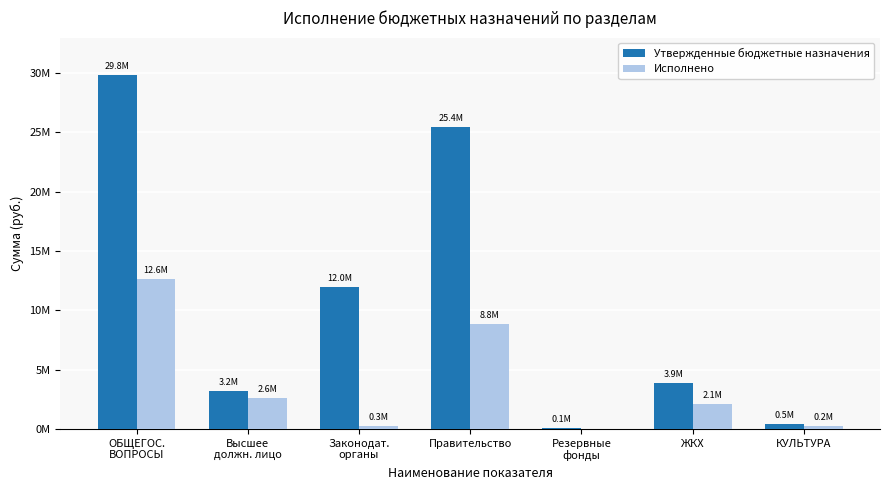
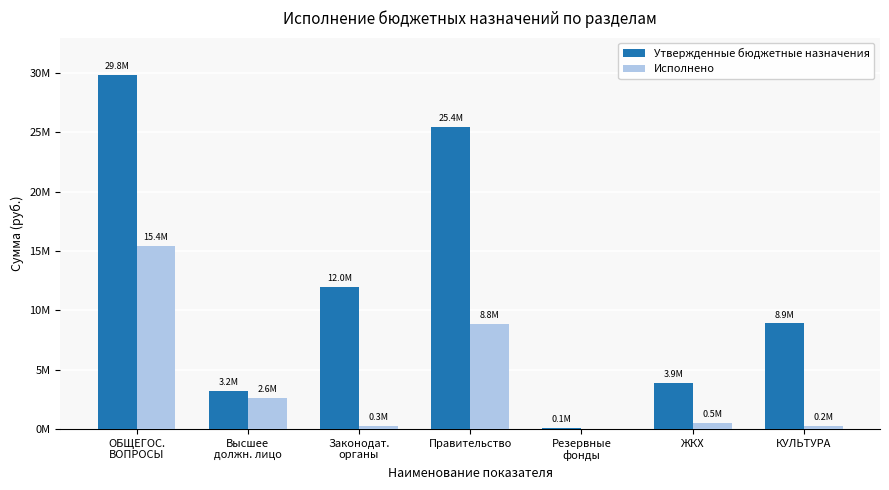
  {
    "Утвержденные бюджетные назначения": {
      "ОБЩЕГОС. ВОПРОСЫ": "29.8M",
      "Высшее должн. лицо": "3.2M",
      "Законодат. органы": "12.0M",
      "Правительство": "25.4M",
      "Резервные фонды": "0.1M",
      "ЖКХ": "3.9M",
-     "КУЛЬТУРА": "0.5M"
+     "КУЛЬТУРА": "8.9M"
    },
    "Исполнено": {
-     "ОБЩЕГОС. ВОПРОСЫ": "12.6M",
+     "ОБЩЕГОС. ВОПРОСЫ": "15.4M",
      "Высшее должн. лицо": "2.6M",
      "Законодат. органы": "0.3M",
      "Правительство": "8.8M",
-     "ЖКХ": "2.1M",
+     "ЖКХ": "0.5M",
      "КУЛЬТУРА": "0.2M"
    }
  }
